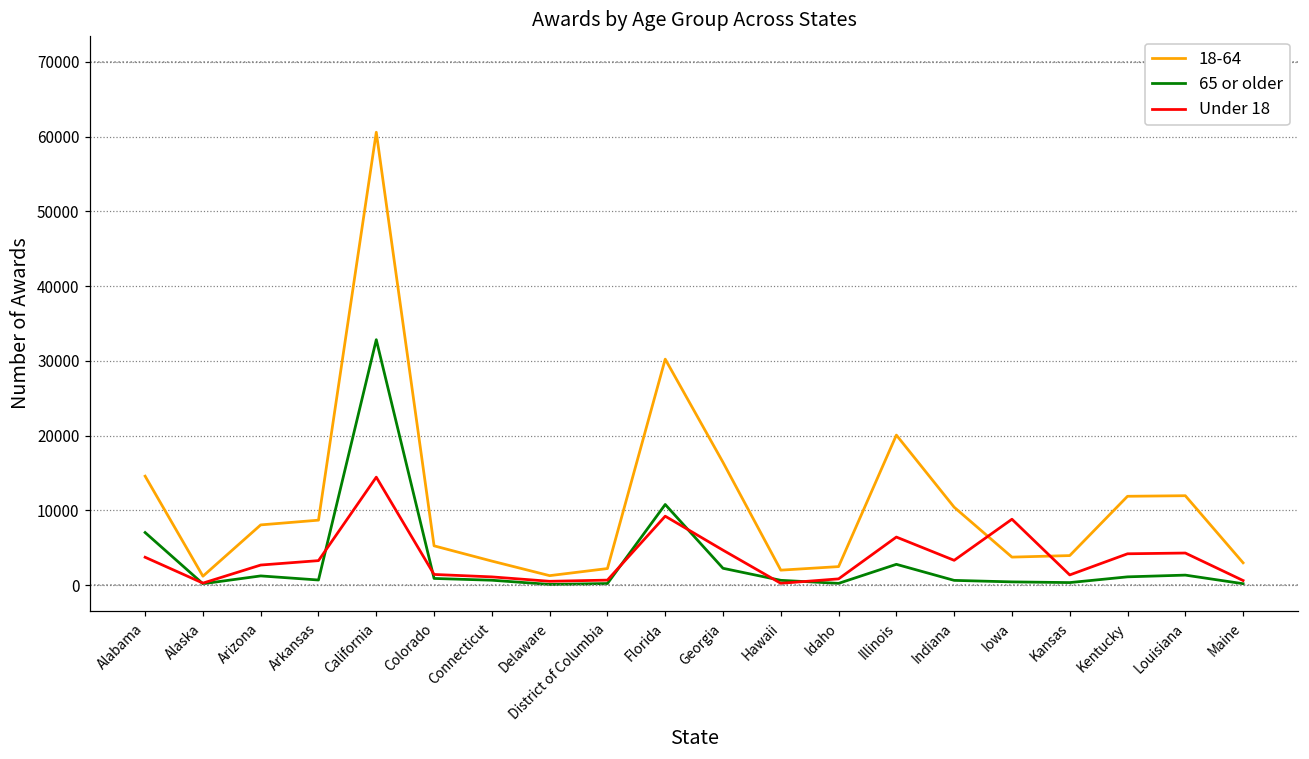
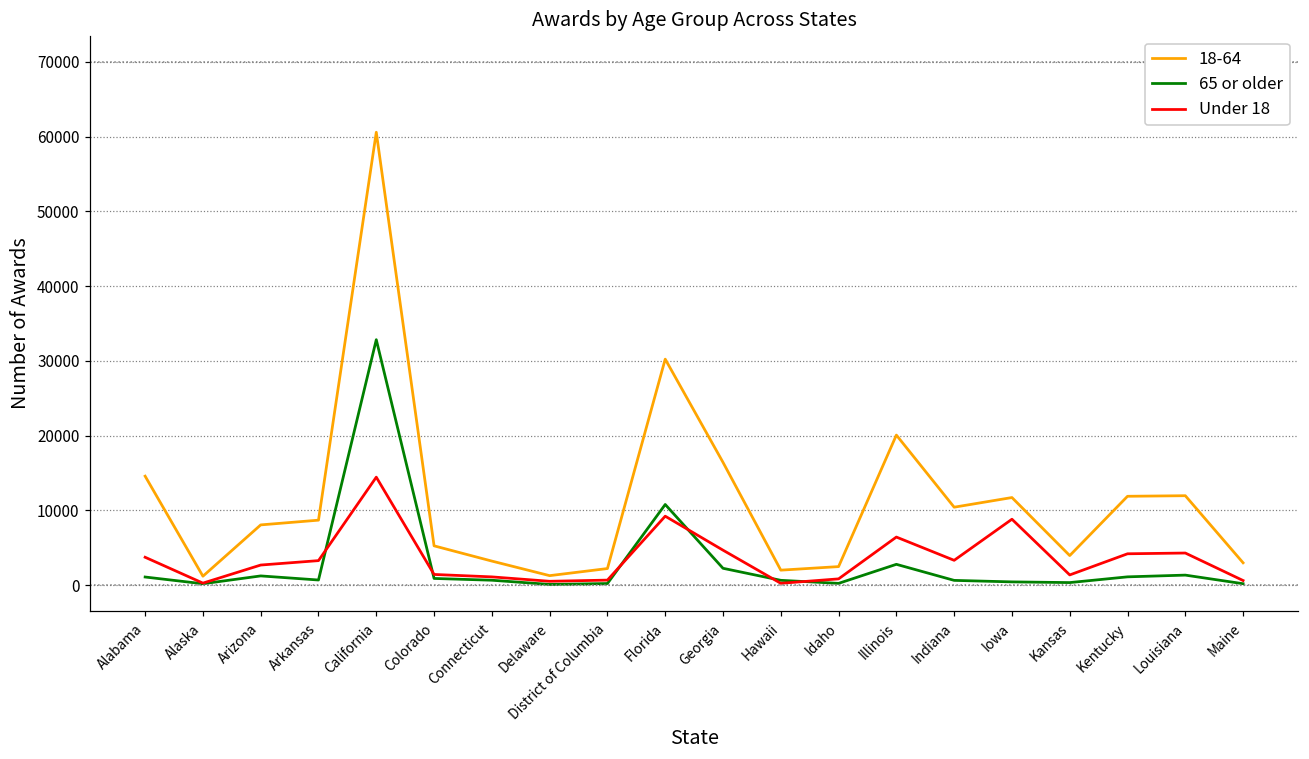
  {
    "18-64": {
      "Alabama": 15000,
      "Alaska": 1000,
      "Arizona": 8000,
      "Arkansas": 9000,
      "California": 61000,
      "Colorado": 5000,
      "Connecticut": 3000,
      "Delaware": 1000,
      "District of Columbia": 2000,
      "Florida": 30000,
      "Georgia": 16000,
      "Hawaii": 2000,
      "Idaho": 2000,
      "Illinois": 20000,
      "Indiana": 10000,
-     "Iowa": 4000,
+     "Iowa": 12000,
      "Kansas": 4000,
      "Kentucky": 12000,
      "Louisiana": 12000,
      "Maine": 3000
    },
    "65 or older": {
-     "Alabama": 7000,
+     "Alabama": 1000,
      "Arizona": 1000,
      "Arkansas": 1000,
      "California": 33000,
      "Colorado": 1000,
      "Connecticut": 1000,
      "Delaware": 0,
      "District of Columbia": 0,
      "Florida": 11000,
      "Georgia": 2000,
      "Hawaii": 1000,
      "Idaho": 0,
      "Illinois": 3000,
      "Indiana": 1000,
      "Iowa": 0,
      "Kansas": 0,
      "Kentucky": 1000,
      "Louisiana": 1000,
      "Maine": 0
    },
    "Under 18": {
      "Alabama": 4000,
      "Arizona": 3000,
      "Arkansas": 3000,
      "California": 14000,
      "Colorado": 1000,
      "Connecticut": 1000,
      "Delaware": 1000,
      "District of Columbia": 1000,
      "Florida": 9000,
      "Georgia": 5000,
      "Hawaii": 0,
      "Idaho": 1000,
      "Illinois": 6000,
      "Indiana": 3000,
      "Iowa": 9000,
      "Kansas": 1000,
      "Kentucky": 4000,
      "Louisiana": 4000,
      "Maine": 1000
    }
  }
